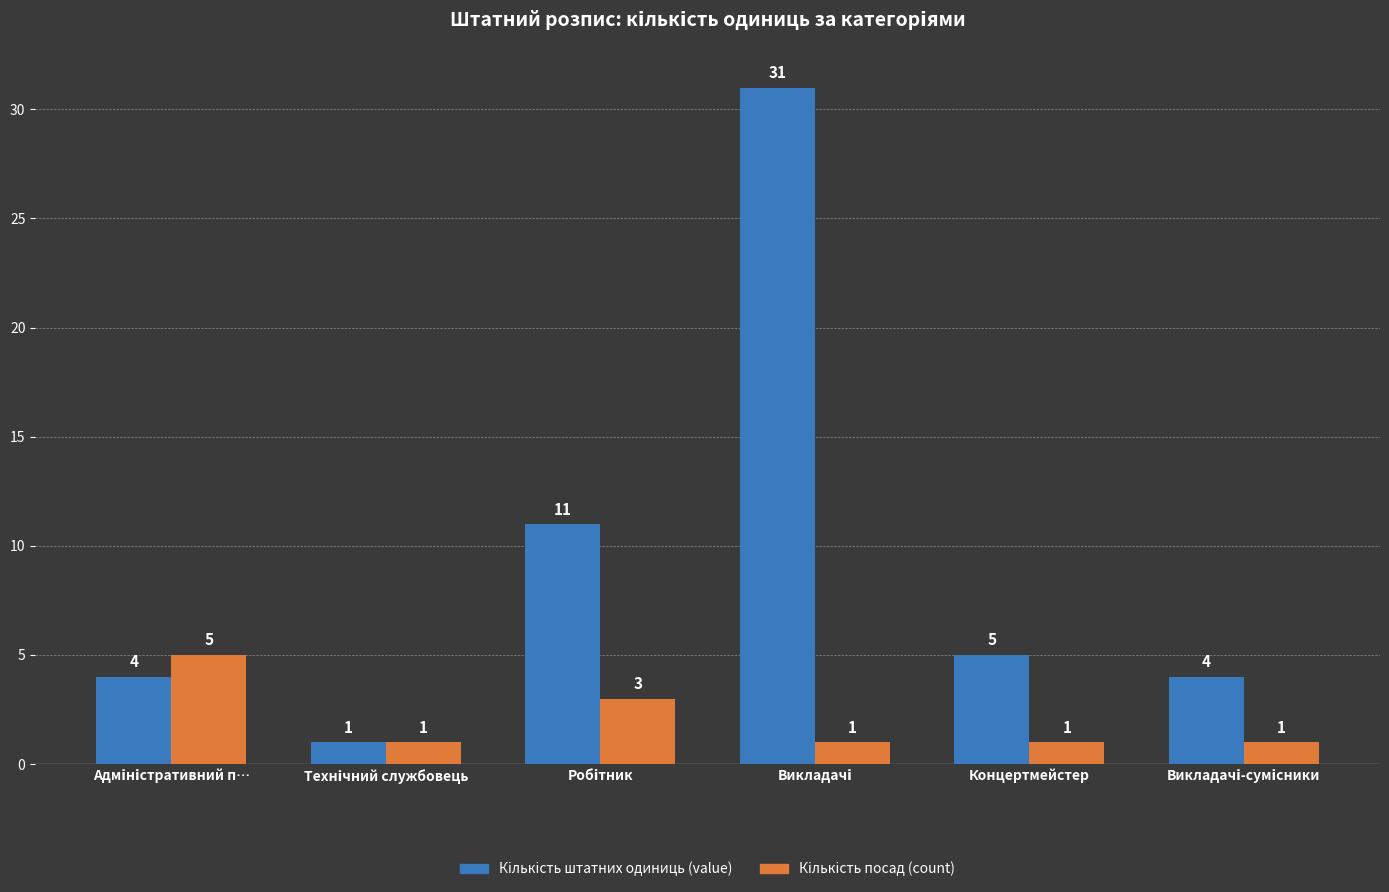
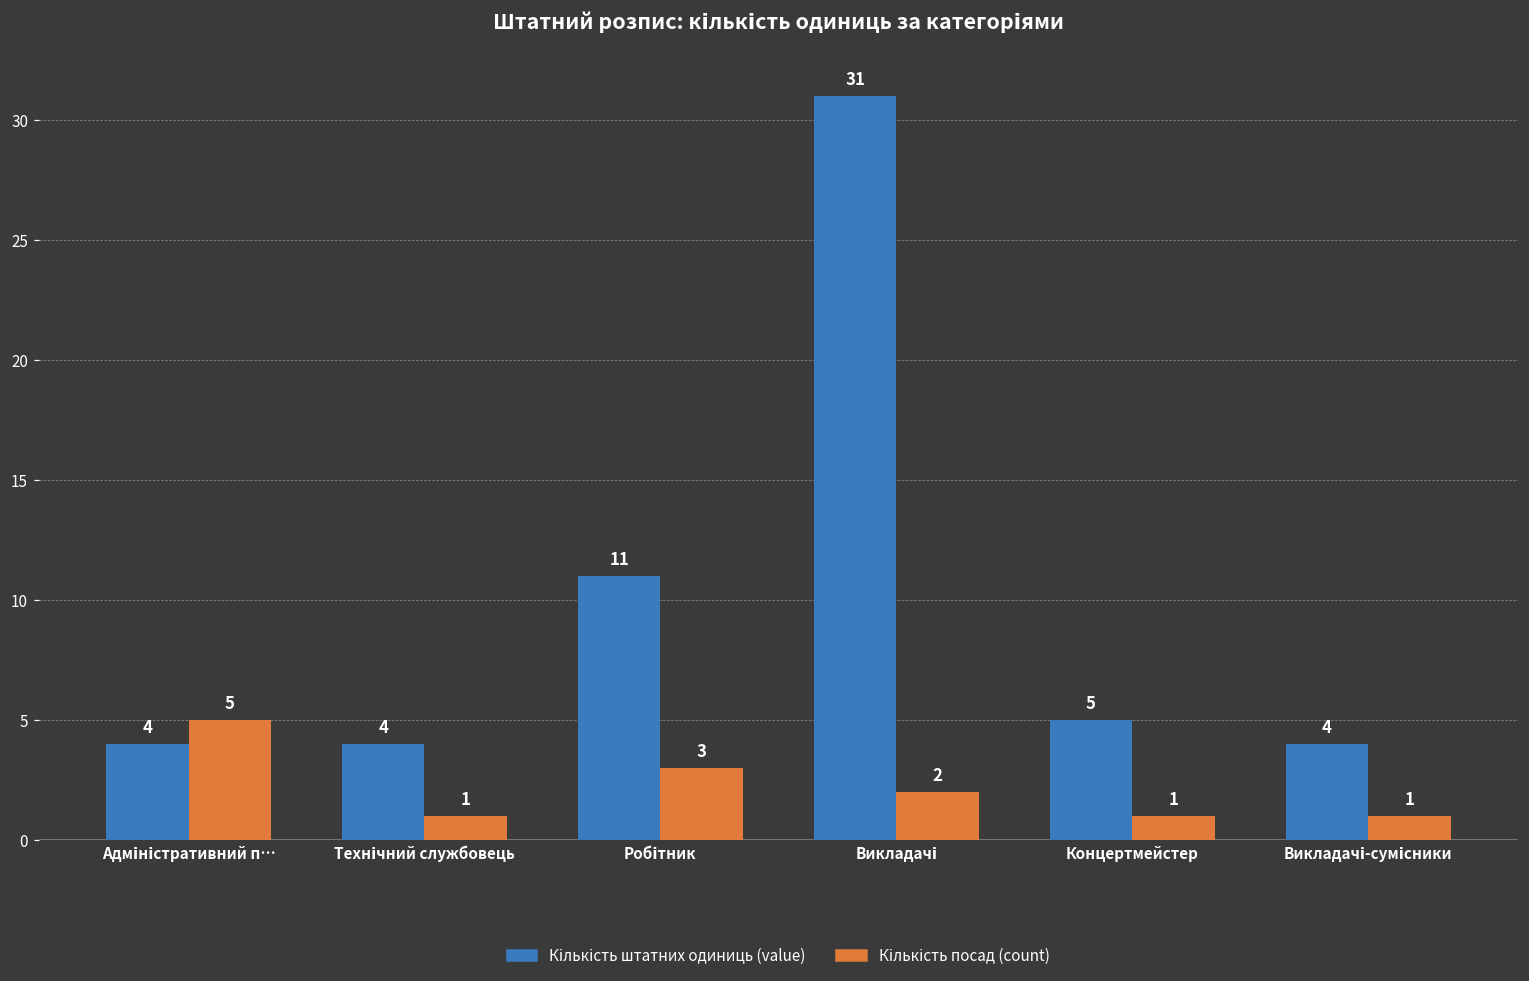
  {
    "Кількість штатних одиниць (value)": {
      "Адміністративний п…": 4,
-     "Технічний службовець": 1,
+     "Технічний службовець": 4,
      "Робітник": 11,
      "Викладачі": 31,
      "Концертмейстер": 5,
      "Викладачі-сумісники": 4
    },
    "Кількість посад (count)": {
      "Адміністративний п…": 5,
      "Технічний службовець": 1,
      "Робітник": 3,
-     "Викладачі": 1,
+     "Викладачі": 2,
      "Концертмейстер": 1,
      "Викладачі-сумісники": 1
    }
  }
